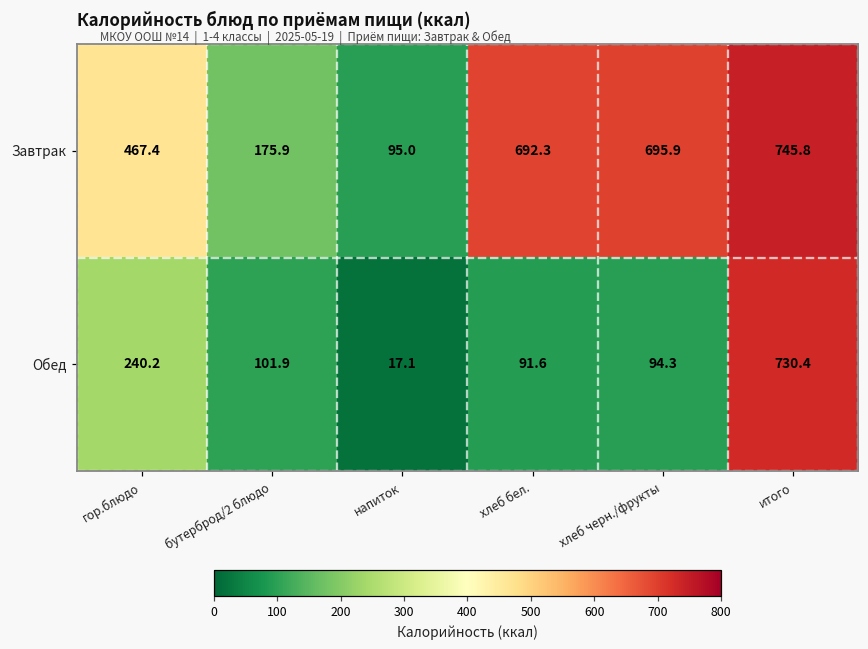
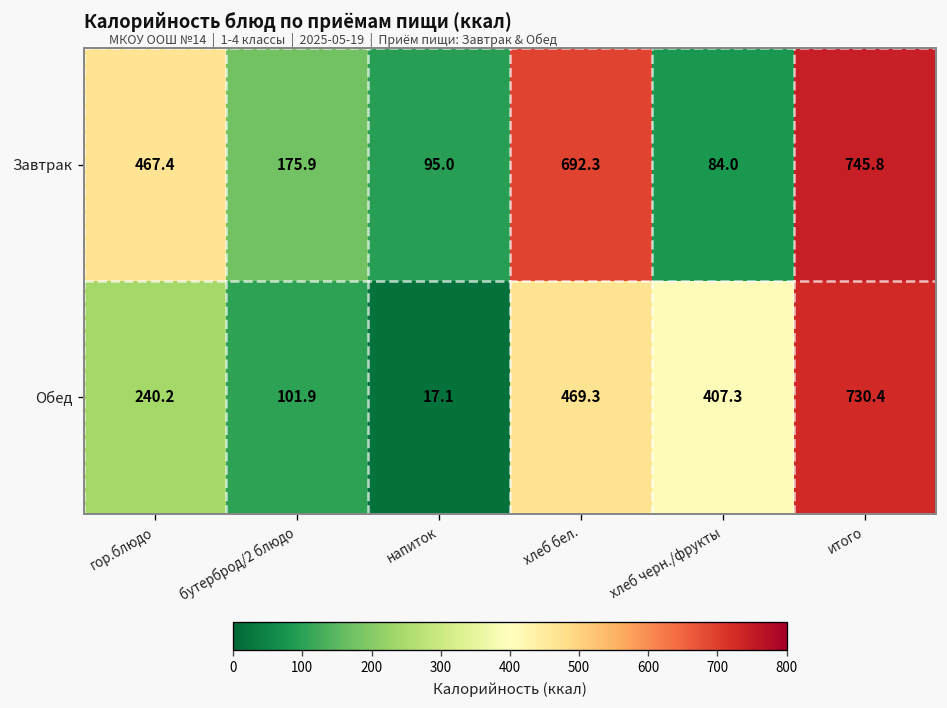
  {
    "Завтрак": {
      "гор.блюдо": 467.4,
      "бутерброд/2 блюдо": 175.9,
      "напиток": 95.0,
      "хлеб бел.": 692.3,
-     "хлеб черн./фрукты": 695.9,
+     "хлеб черн./фрукты": 84.0,
      "итого": 745.8
    },
    "Обед": {
      "гор.блюдо": 240.2,
      "бутерброд/2 блюдо": 101.9,
      "напиток": 17.1,
-     "хлеб бел.": 91.6,
-     "хлеб черн./фрукты": 94.3,
+     "хлеб бел.": 469.3,
+     "хлеб черн./фрукты": 407.3,
      "итого": 730.4
    }
  }
